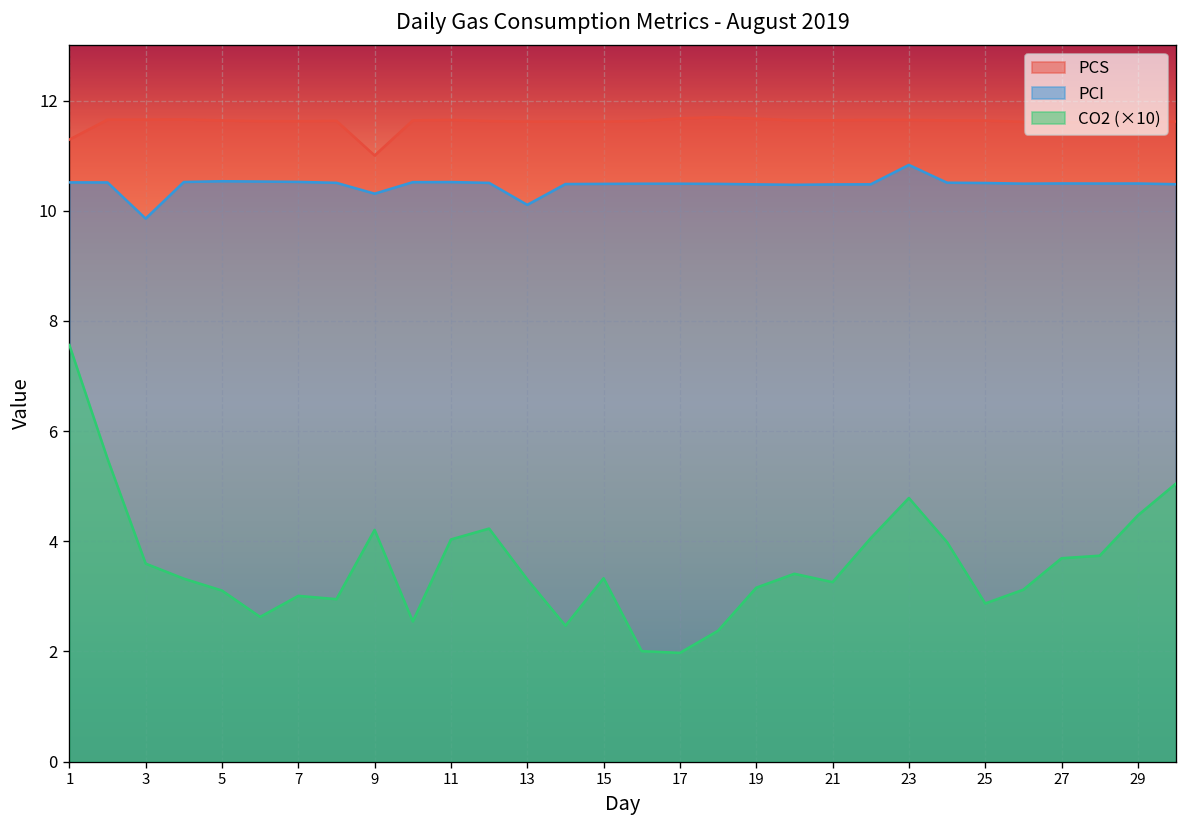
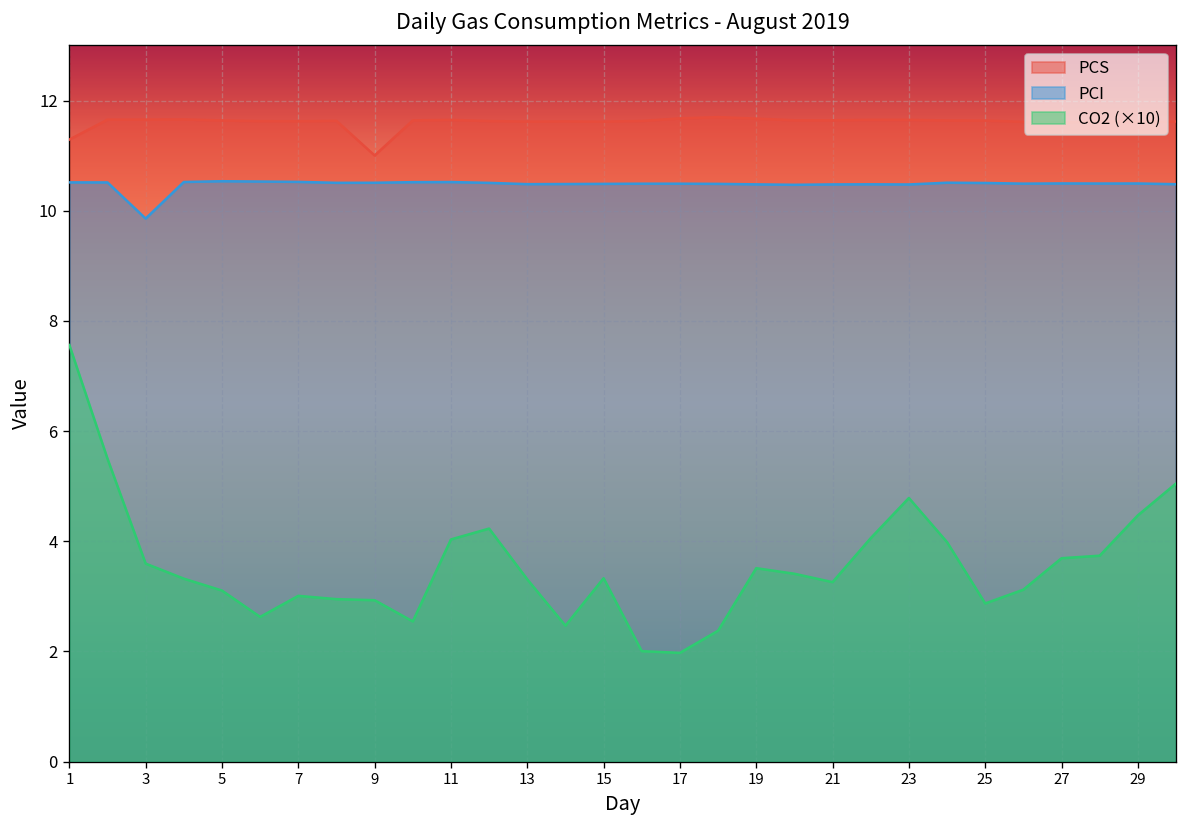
  {
    "PCS": {
      "1": 11.3,
      "3": 11.7,
      "5": 11.6,
      "7": 11.6,
      "9": 11.0,
      "11": 11.7,
      "13": 11.6,
      "15": 11.6,
      "17": 11.7,
      "19": 11.7,
      "21": 11.6,
      "23": 11.7,
      "25": 11.6
    },
    "PCI": {
      "1": 10.5,
      "3": 9.9,
      "5": 10.5,
      "7": 10.5,
-     "9": 10.3,
+     "9": 10.5,
      "11": 10.5,
-     "13": 10.1,
+     "13": 10.5,
      "15": 10.5,
      "17": 10.5,
      "19": 10.5,
      "21": 10.5,
-     "23": 10.8,
+     "23": 10.5,
      "25": 10.5,
      "27": 10.5,
      "29": 10.5
    },
    "CO2 (×10)": {
      "1": 7.6,
      "3": 3.6,
      "5": 3.1,
      "7": 3.0,
-     "9": 4.2,
+     "9": 2.9,
      "11": 4.0,
      "13": 3.3,
      "15": 3.3,
      "17": 2.0,
-     "19": 3.2,
+     "19": 3.5,
      "21": 3.3,
      "23": 4.8,
      "25": 2.9,
      "27": 3.7,
      "29": 4.5
    }
  }
